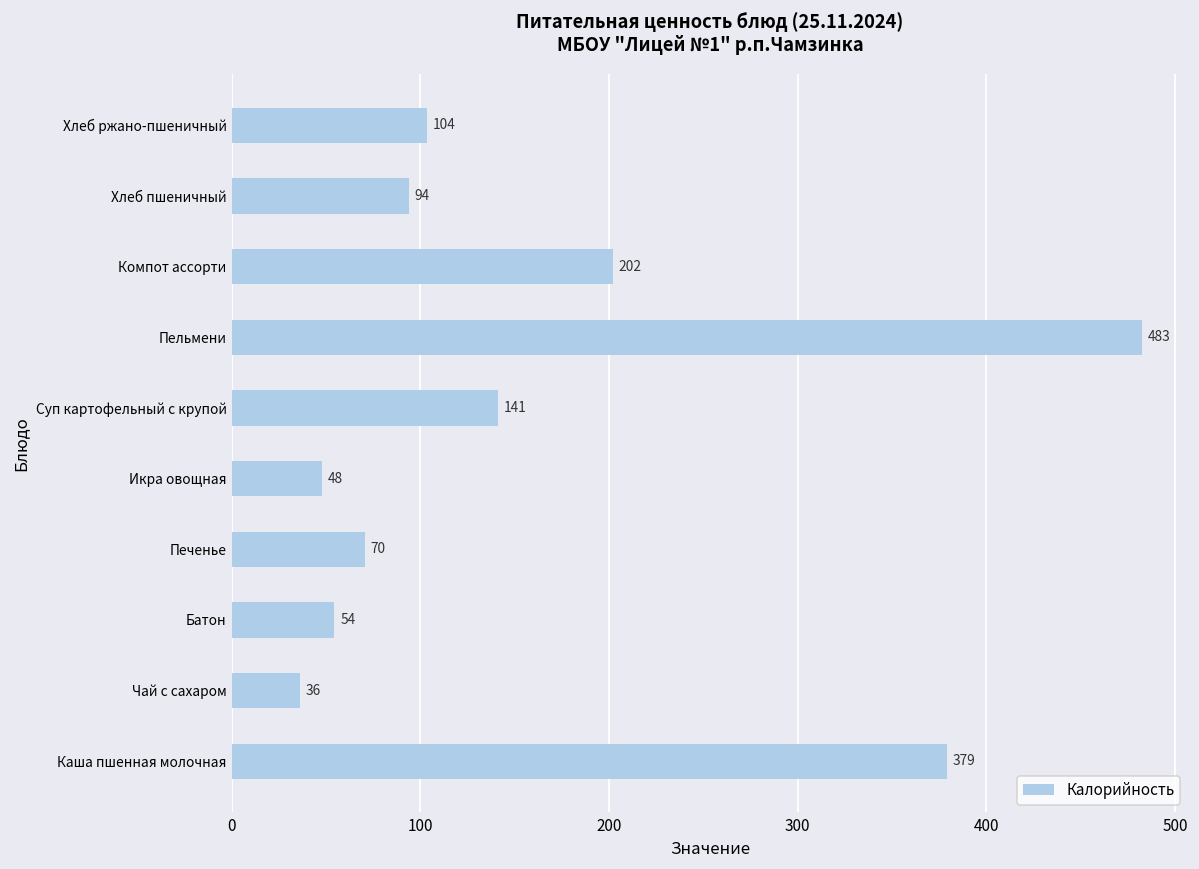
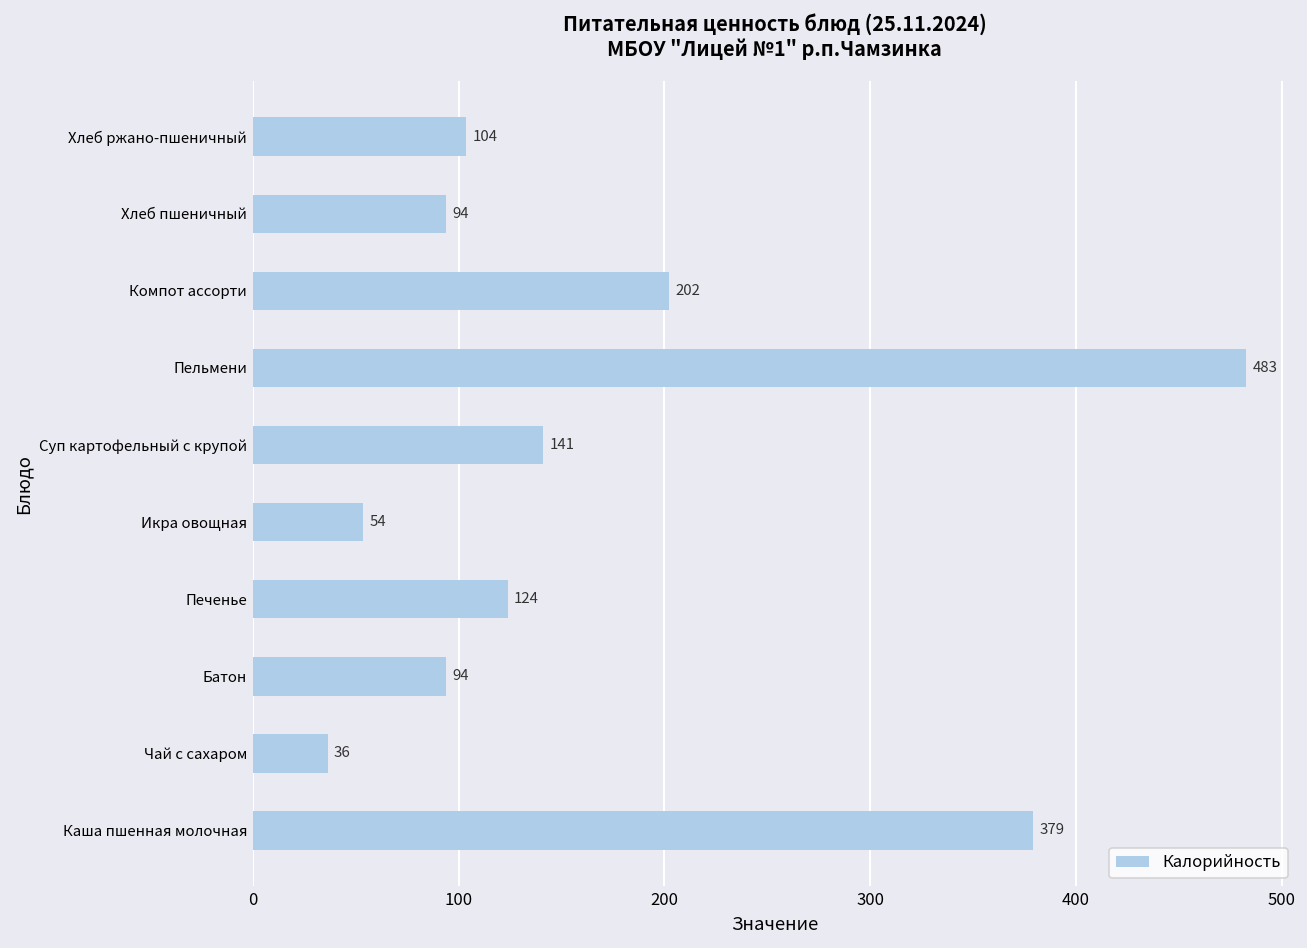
  {
    "Хлеб ржано-пшеничный": 104,
    "Хлеб пшеничный": 94,
    "Компот ассорти": 202,
    "Пельмени": 483,
    "Суп картофельный с крупой": 141,
-   "Икра овощная": 48,
-   "Печенье": 70,
-   "Батон": 54,
+   "Икра овощная": 54,
+   "Печенье": 124,
+   "Батон": 94,
    "Чай с сахаром": 36,
    "Каша пшенная молочная": 379
  }
